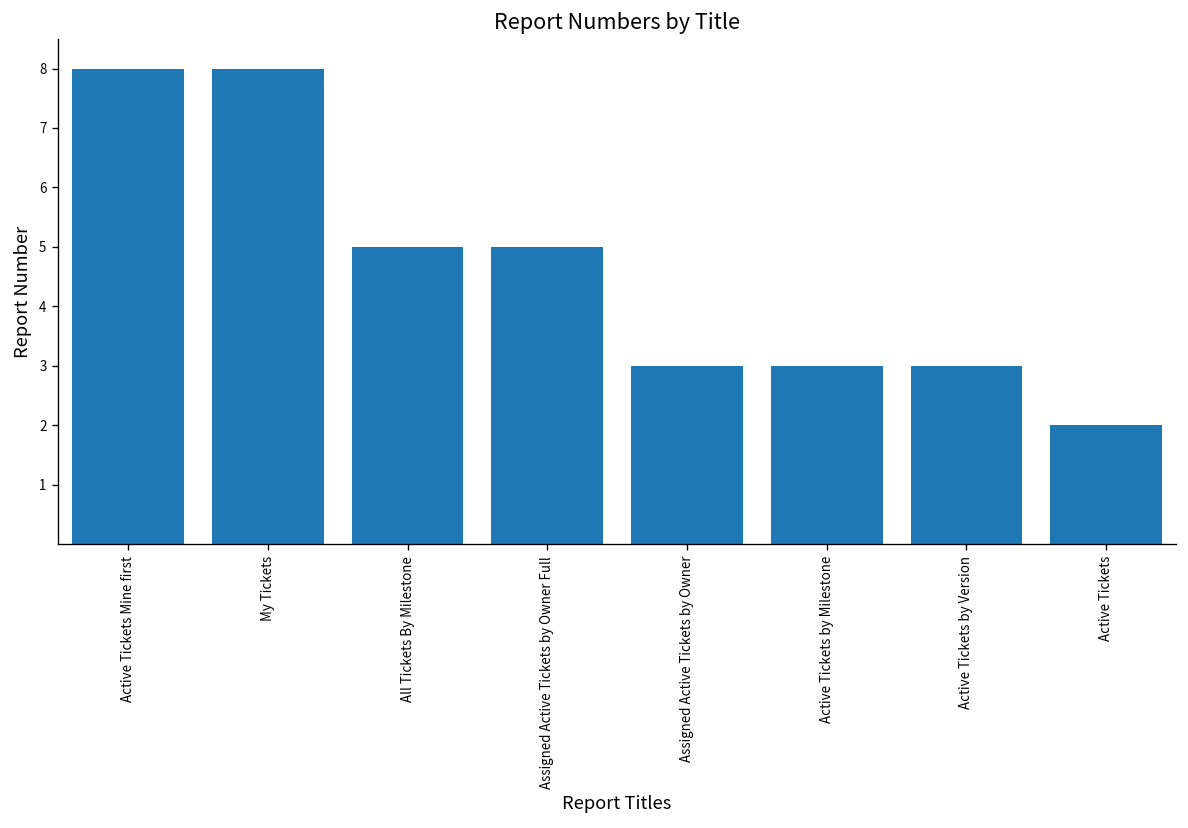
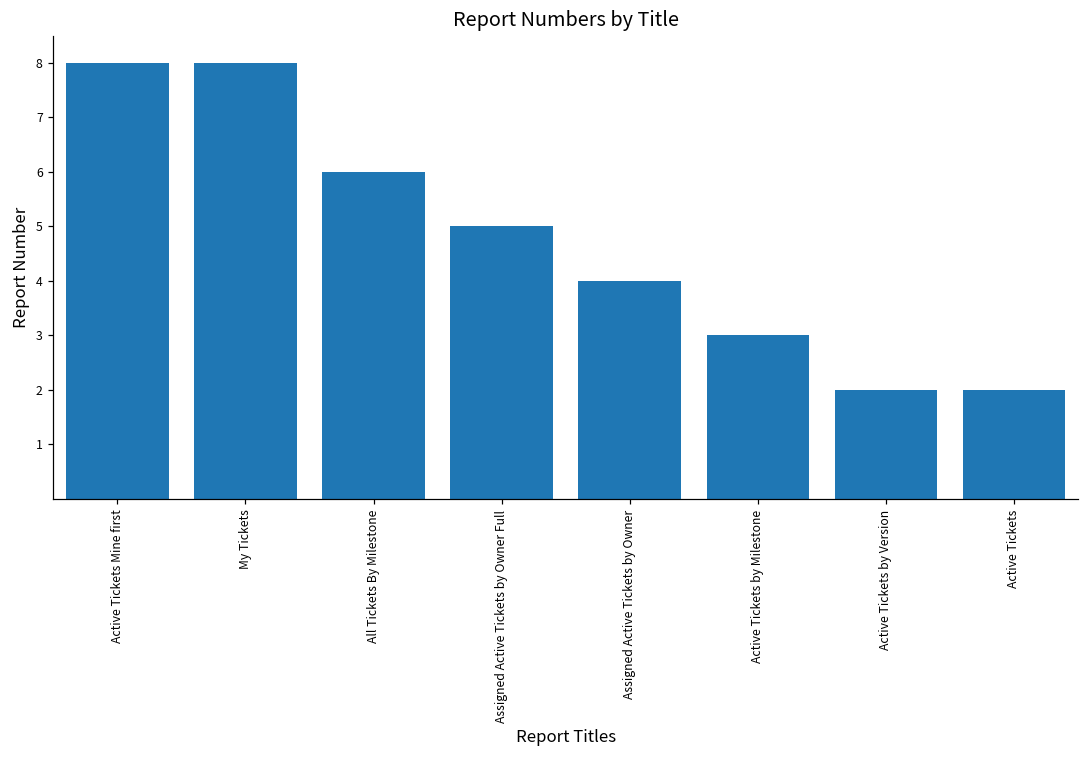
  {
    "Active Tickets Mine first": 8,
    "My Tickets": 8,
-   "All Tickets By Milestone": 5,
+   "All Tickets By Milestone": 6,
    "Assigned Active Tickets by Owner Full": 5,
-   "Assigned Active Tickets by Owner": 3,
+   "Assigned Active Tickets by Owner": 4,
    "Active Tickets by Milestone": 3,
-   "Active Tickets by Version": 3,
+   "Active Tickets by Version": 2,
    "Active Tickets": 2
  }
